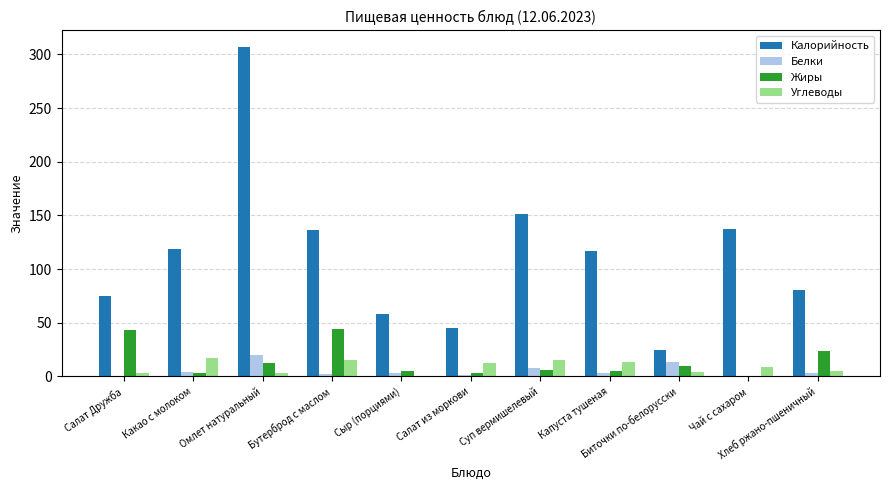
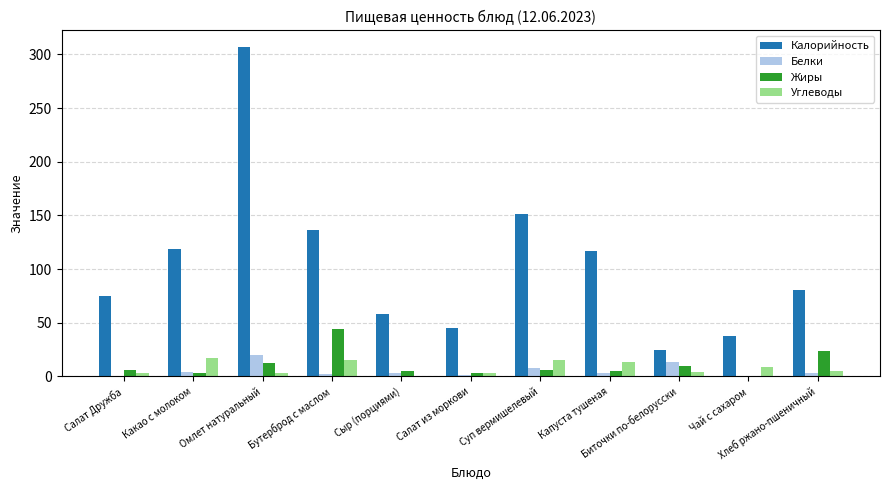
  {
    "Калорийность": {
      "Салат Дружба": 75,
      "Какао с молоком": 119,
      "Омлет натуральный": 307,
      "Бутерброд с маслом": 136,
      "Сыр (порциями)": 58,
      "Салат из моркови": 45,
      "Суп вермишелевый": 151,
      "Капуста тушеная": 117,
      "Биточки по-белорусски": 24,
-     "Чай с сахаром": 137,
+     "Чай с сахаром": 38,
      "Хлеб ржано-пшеничный": 81
    },
    "Белки": {
      "Какао с молоком": 4,
      "Омлет натуральный": 20,
      "Бутерброд с маслом": 2,
      "Сыр (порциями)": 4,
      "Суп вермишелевый": 8,
      "Капуста тушеная": 3,
      "Биточки по-белорусски": 13,
      "Хлеб ржано-пшеничный": 3
    },
    "Жиры": {
-     "Салат Дружба": 44,
+     "Салат Дружба": 6,
      "Какао с молоком": 4,
      "Омлет натуральный": 13,
      "Бутерброд с маслом": 45,
      "Сыр (порциями)": 5,
      "Салат из моркови": 3,
      "Суп вермишелевый": 6,
      "Капуста тушеная": 5,
      "Биточки по-белорусски": 10,
      "Хлеб ржано-пшеничный": 24
    },
    "Углеводы": {
      "Салат Дружба": 4,
      "Какао с молоком": 18,
      "Омлет натуральный": 4,
      "Бутерброд с маслом": 15,
      "Сыр (порциями)": 0,
-     "Салат из моркови": 13,
+     "Салат из моркови": 3,
      "Суп вермишелевый": 15,
      "Капуста тушеная": 14,
      "Биточки по-белорусски": 4,
      "Чай с сахаром": 9,
      "Хлеб ржано-пшеничный": 5
    }
  }
